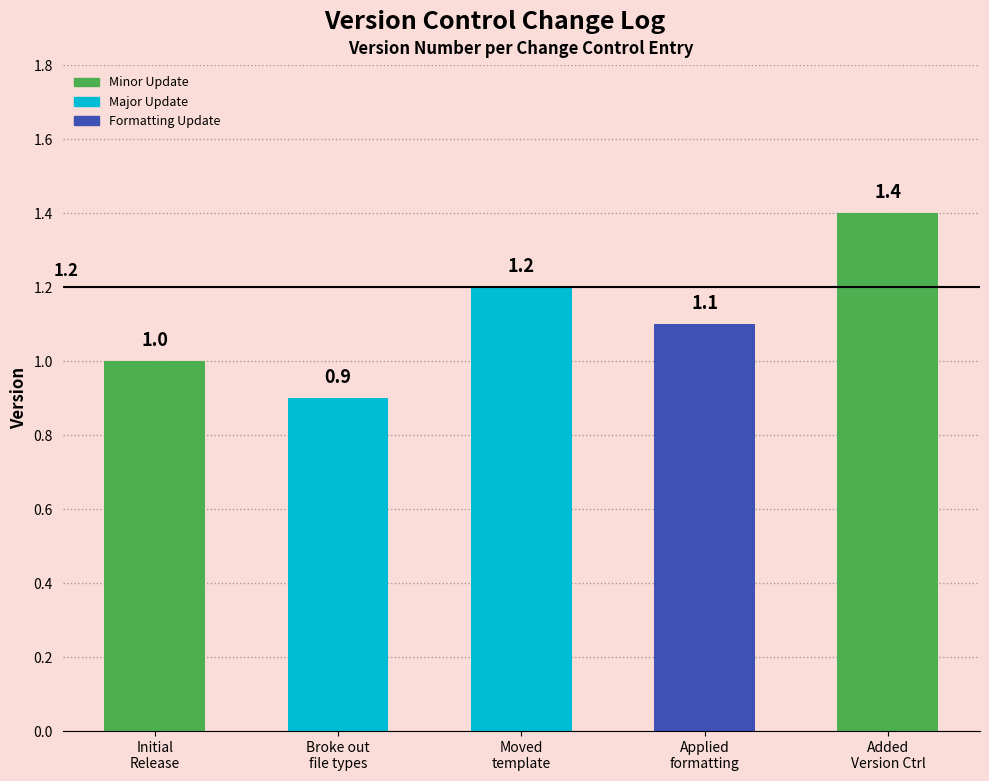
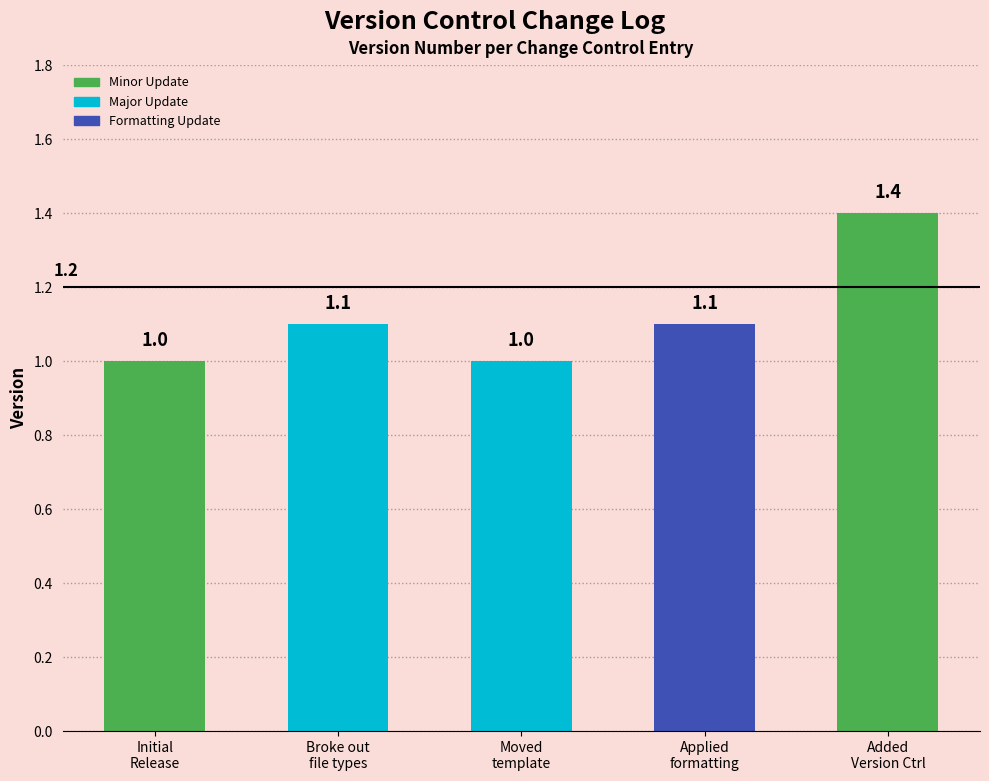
  {
    "Initial Release": 1.0,
-   "Broke out file types": 0.9,
-   "Moved template": 1.2,
+   "Broke out file types": 1.1,
+   "Moved template": 1.0,
    "Applied formatting": 1.1,
    "Added Version Ctrl": 1.4
  }
